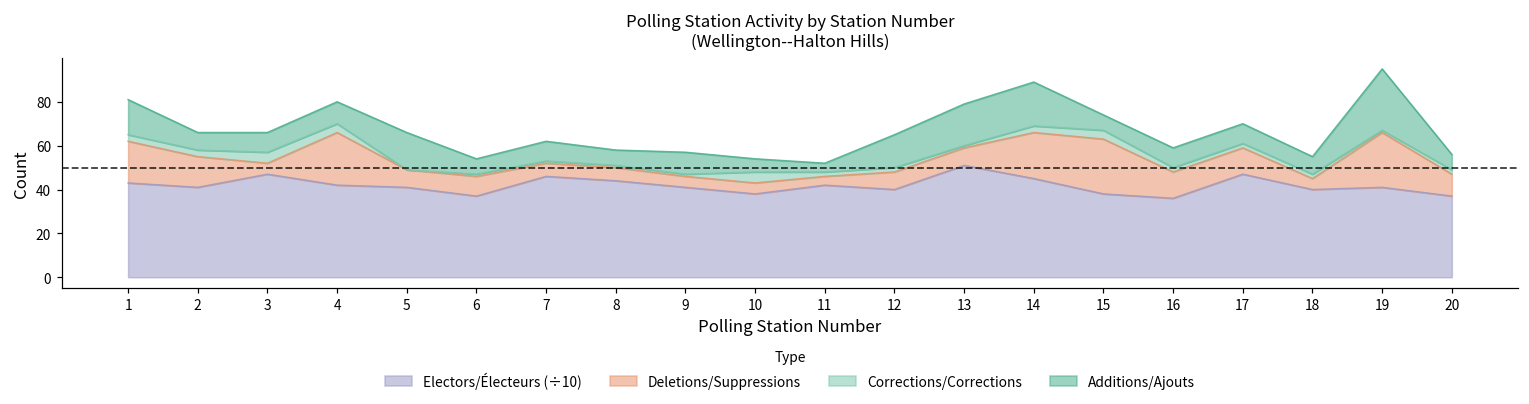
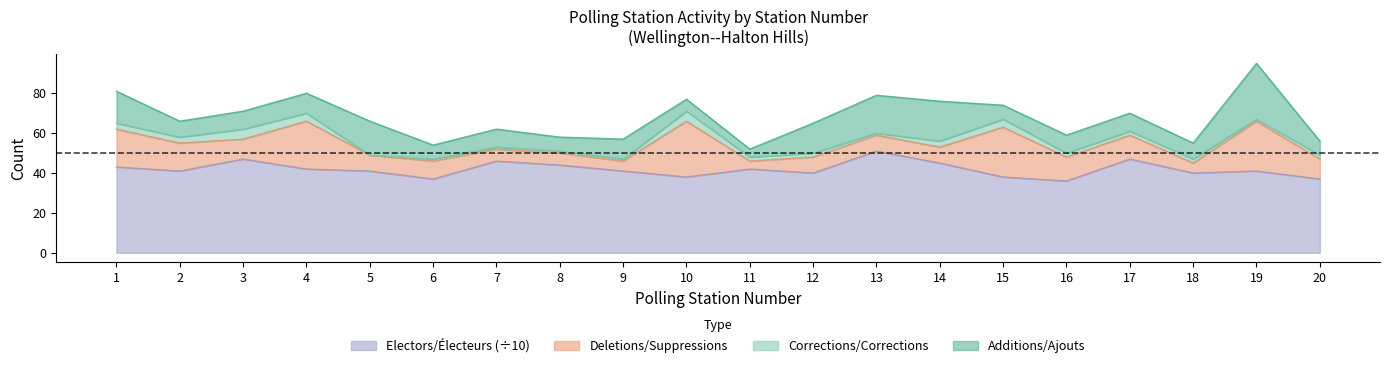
  {
    "Deletions/Suppressions": {
      "1": 19,
      "2": 14,
-     "3": 5,
+     "3": 10,
      "4": 24,
-     "10": 5,
+     "10": 28,
      "11": 4,
      "12": 8,
-     "14": 21,
+     "14": 8,
      "15": 25,
      "16": 12,
      "17": 12,
      "18": 5,
      "20": 10
    }
  }
